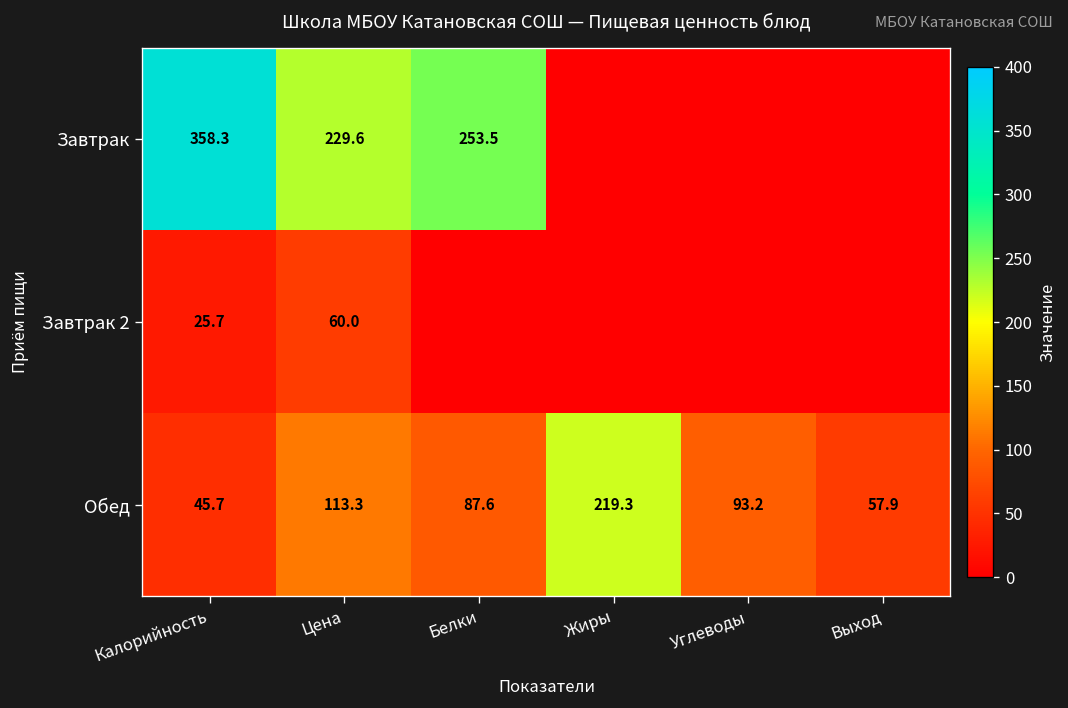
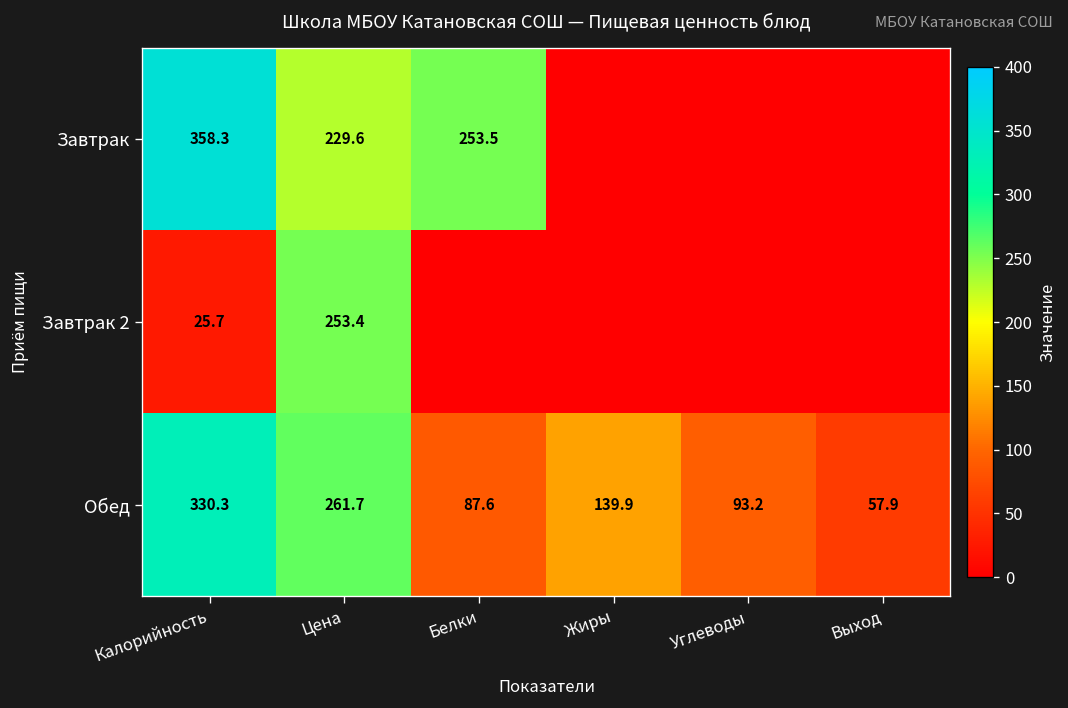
  {
    "Завтрак": {
      "Калорийность": 358.3,
      "Цена": 229.6,
      "Белки": 253.5
    },
    "Завтрак 2": {
      "Калорийность": 25.7,
-     "Цена": 60.0
+     "Цена": 253.4
    },
    "Обед": {
-     "Калорийность": 45.7,
-     "Цена": 113.3,
+     "Калорийность": 330.3,
+     "Цена": 261.7,
      "Белки": 87.6,
-     "Жиры": 219.3,
+     "Жиры": 139.9,
      "Углеводы": 93.2,
      "Выход": 57.9
    }
  }
